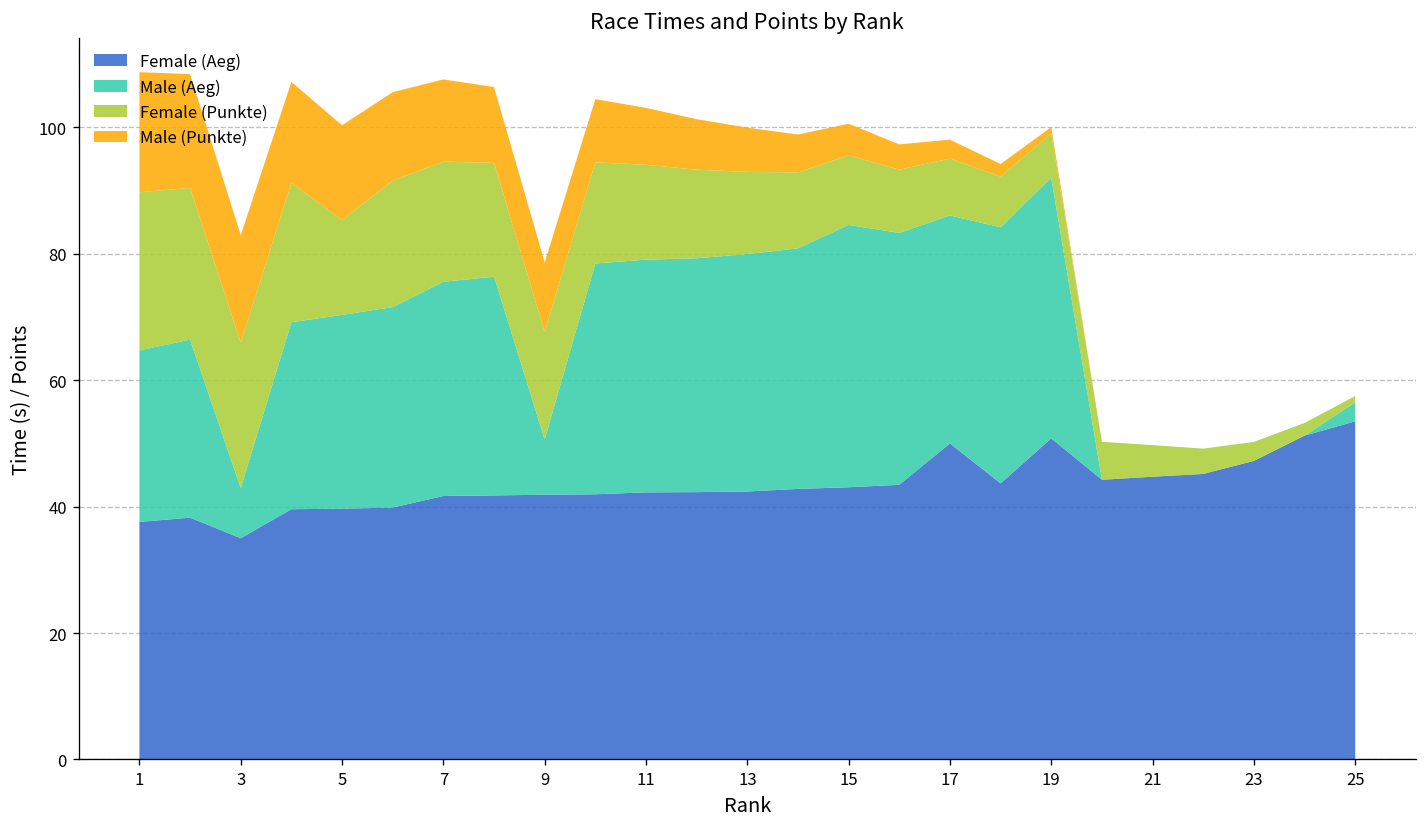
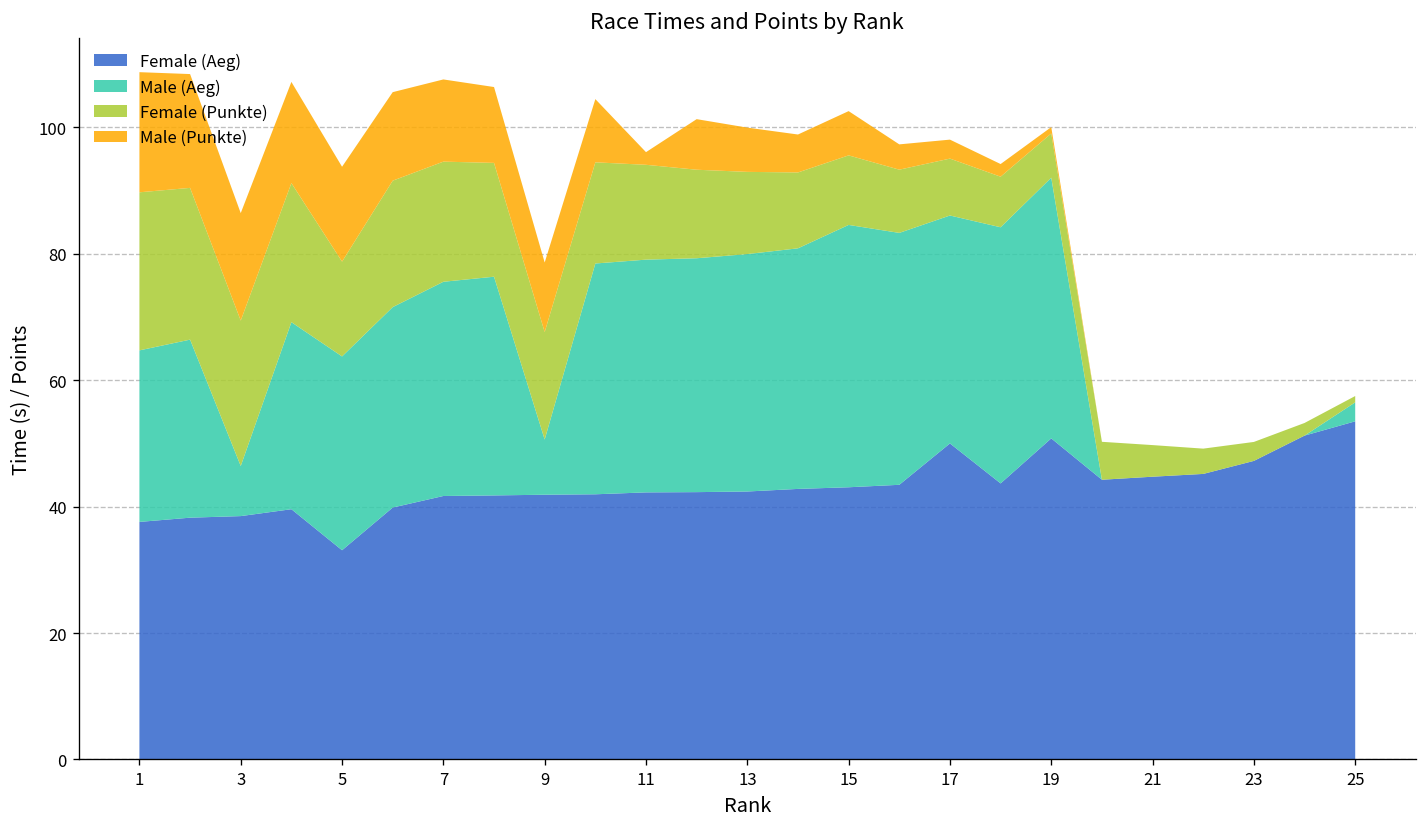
  {
    "Female (Aeg)": {
      "1": 38,
-     "3": 35,
-     "5": 40,
+     "3": 38,
+     "5": 33,
      "7": 42,
      "9": 42,
      "11": 42,
      "13": 42,
      "15": 43,
      "17": 50,
      "19": 51,
      "25": 53
    },
    "Male (Aeg)": {
      "1": 27,
      "3": 8,
      "5": 31,
      "7": 34,
      "9": 9,
      "11": 37,
      "13": 38,
      "15": 41,
      "17": 36,
      "19": 41,
      "25": 3
    },
    "Female (Punkte)": {
      "1": 25,
      "3": 23,
      "5": 15,
      "7": 19,
      "9": 17,
      "11": 15,
      "13": 13,
      "15": 11,
      "17": 9,
      "19": 7
    },
    "Male (Punkte)": {
      "1": 19,
      "3": 17,
      "5": 15,
      "7": 13,
      "9": 11,
-     "11": 9,
+     "11": 2,
      "13": 7,
-     "15": 5,
+     "15": 7,
      "17": 3,
      "19": 1
    }
  }
